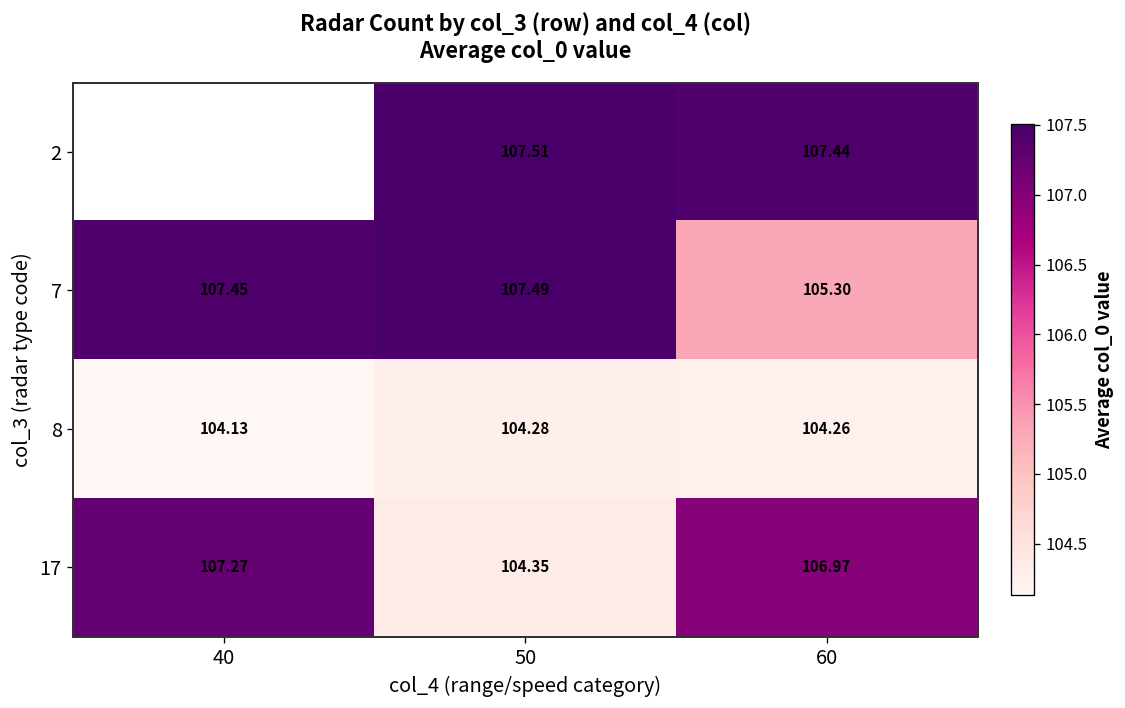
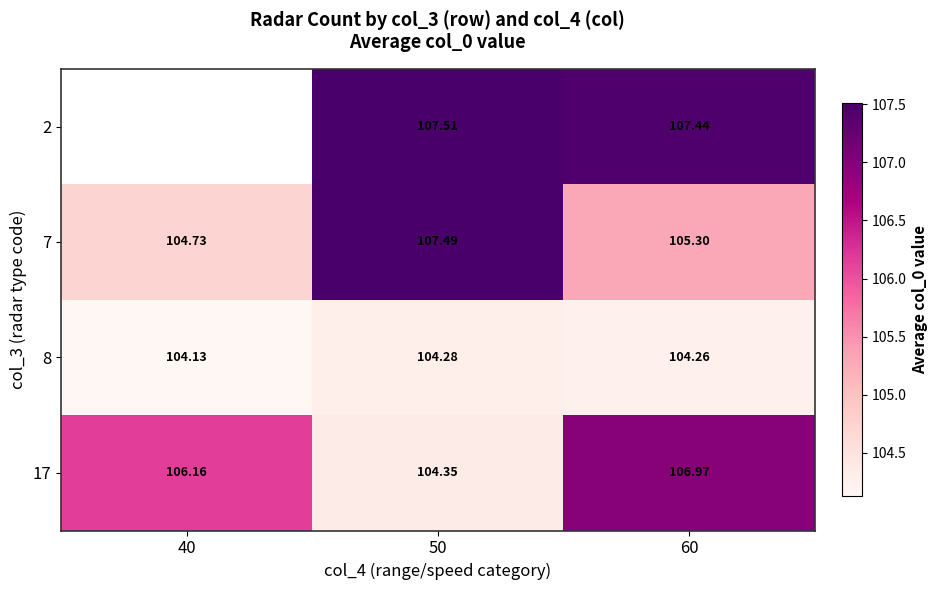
  {
    "2": {
      "50": 107.51,
      "60": 107.44
    },
    "7": {
-     "40": 107.45,
+     "40": 104.73,
      "50": 107.49,
      "60": 105.30
    },
    "8": {
      "40": 104.13,
      "50": 104.28,
      "60": 104.26
    },
    "17": {
-     "40": 107.27,
+     "40": 106.16,
      "50": 104.35,
      "60": 106.97
    }
  }
